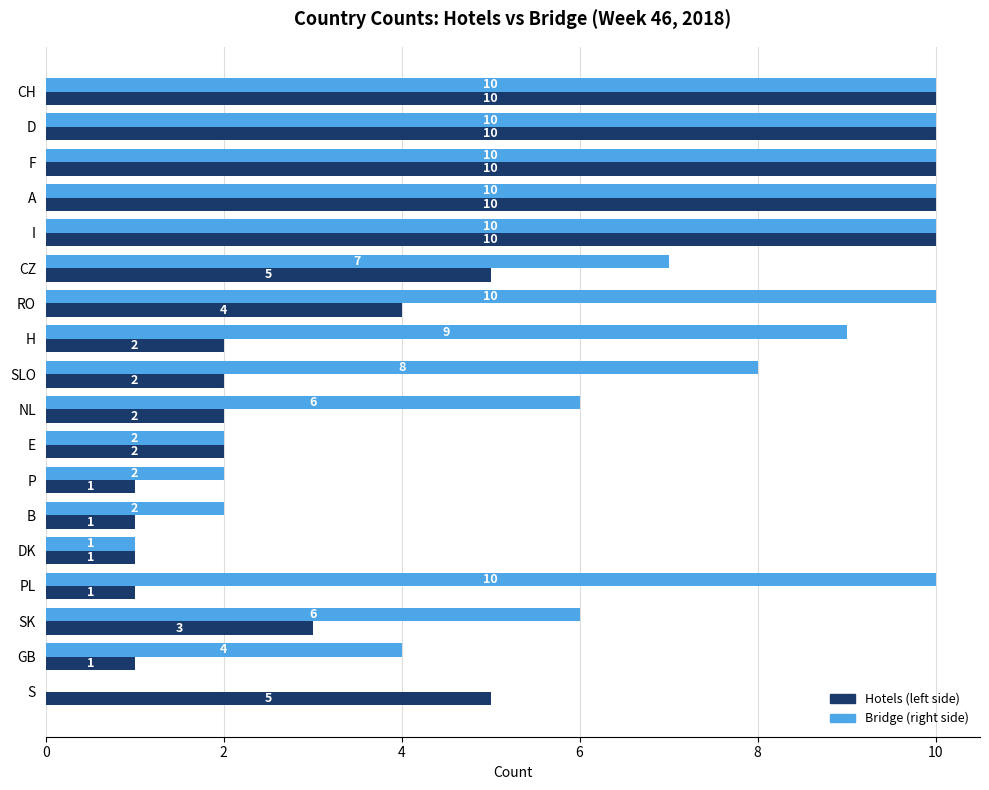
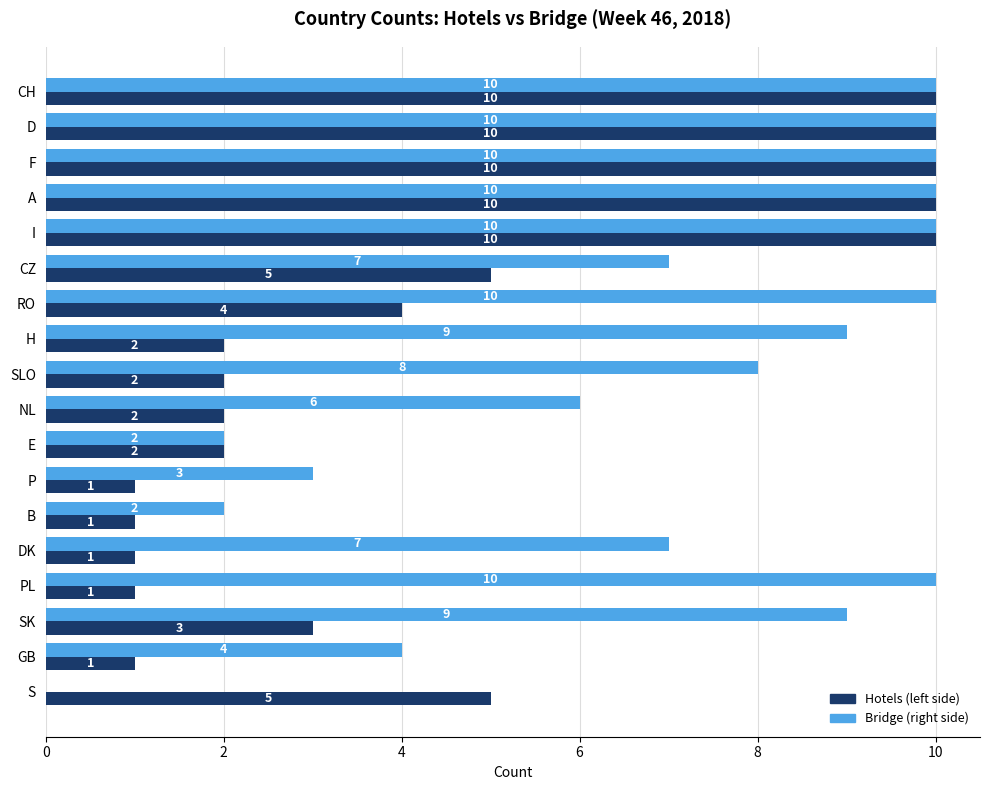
  {
    "Hotels (left side)": {
      "CH": 10,
      "D": 10,
      "F": 10,
      "A": 10,
      "I": 10,
      "CZ": 5,
      "RO": 4,
      "H": 2,
      "SLO": 2,
      "NL": 2,
      "E": 2,
      "P": 1,
      "B": 1,
      "DK": 1,
      "PL": 1,
      "SK": 3,
      "GB": 1,
      "S": 5
    },
    "Bridge (right side)": {
      "CH": 10,
      "D": 10,
      "F": 10,
      "A": 10,
      "I": 10,
      "CZ": 7,
      "RO": 10,
      "H": 9,
      "SLO": 8,
      "NL": 6,
      "E": 2,
-     "P": 2,
+     "P": 3,
      "B": 2,
-     "DK": 1,
+     "DK": 7,
      "PL": 10,
-     "SK": 6,
+     "SK": 9,
      "GB": 4
    }
  }
